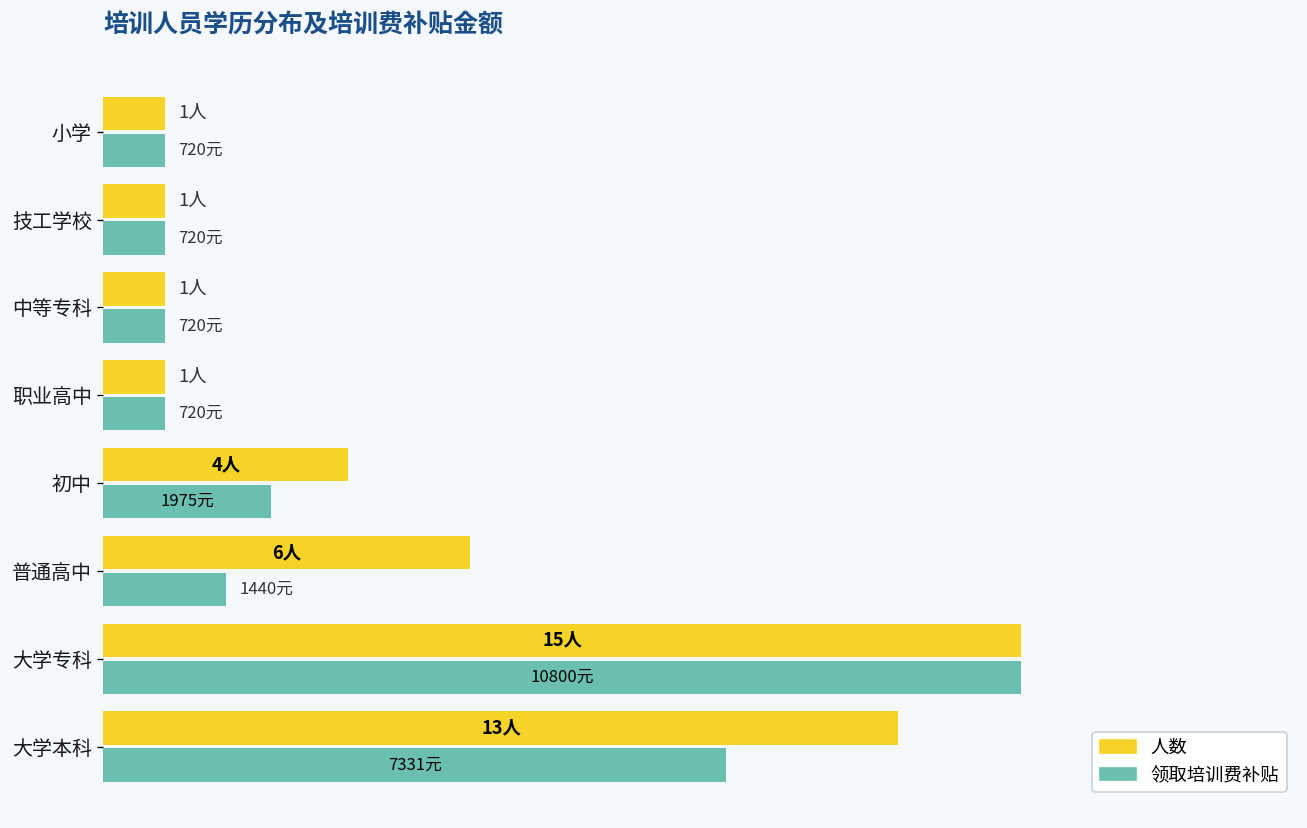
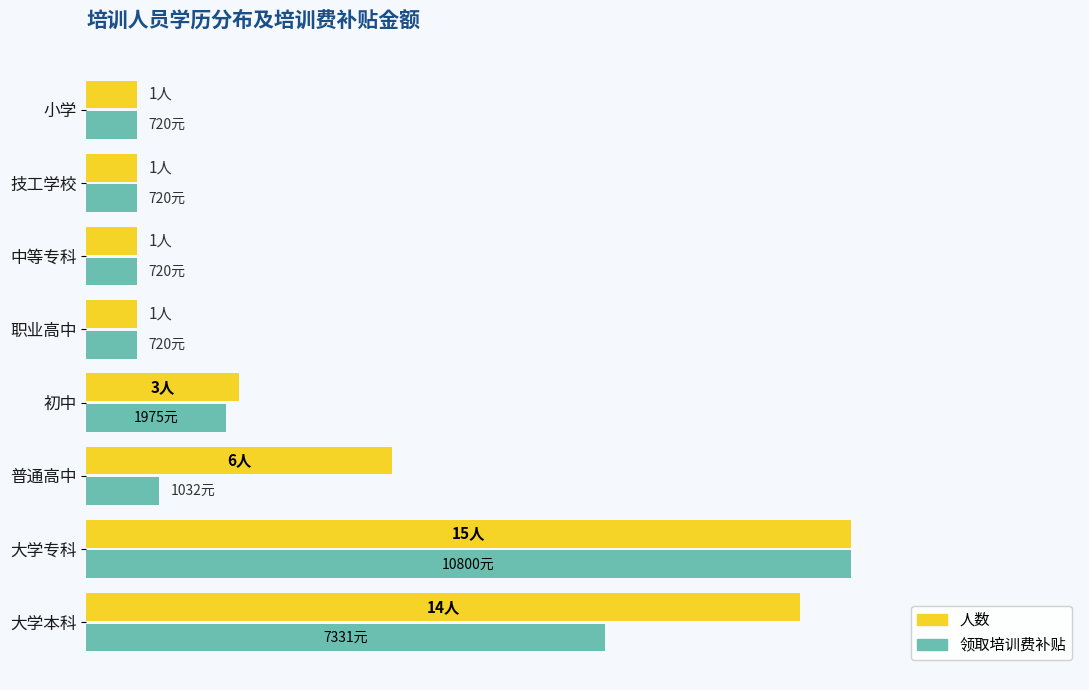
  {
    "人数": {
-     "初中": "4人",
-     "大学本科": "13人"
+     "初中": "3人",
+     "大学本科": "14人"
    },
    "领取培训费补贴": {
-     "普通高中": "1440元"
+     "普通高中": "1032元"
    }
  }
